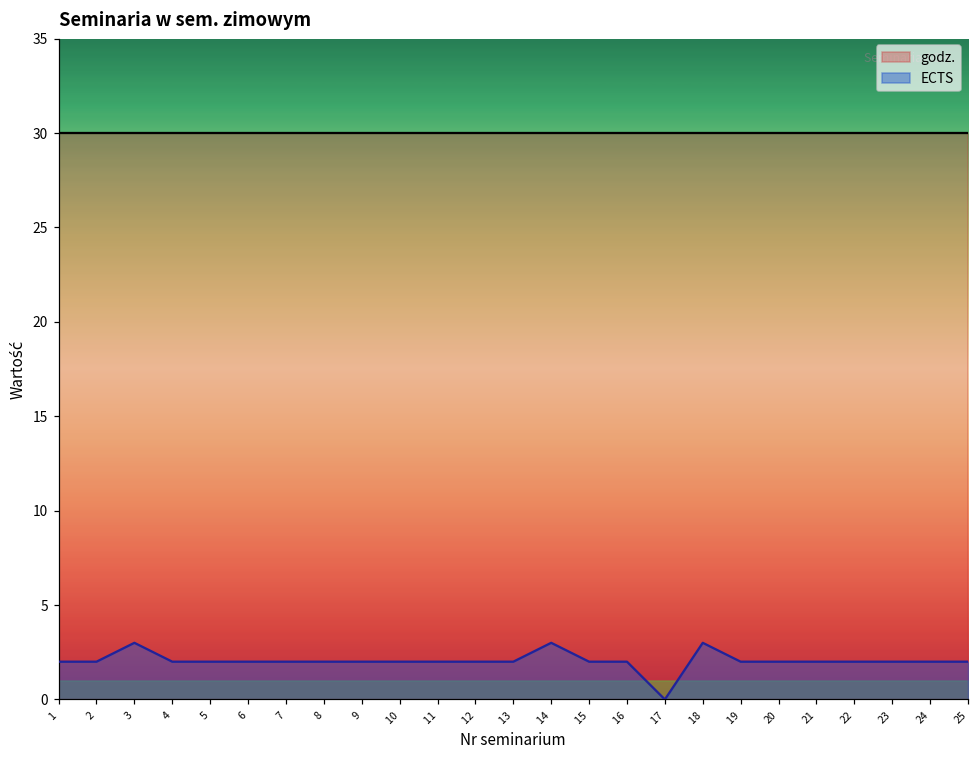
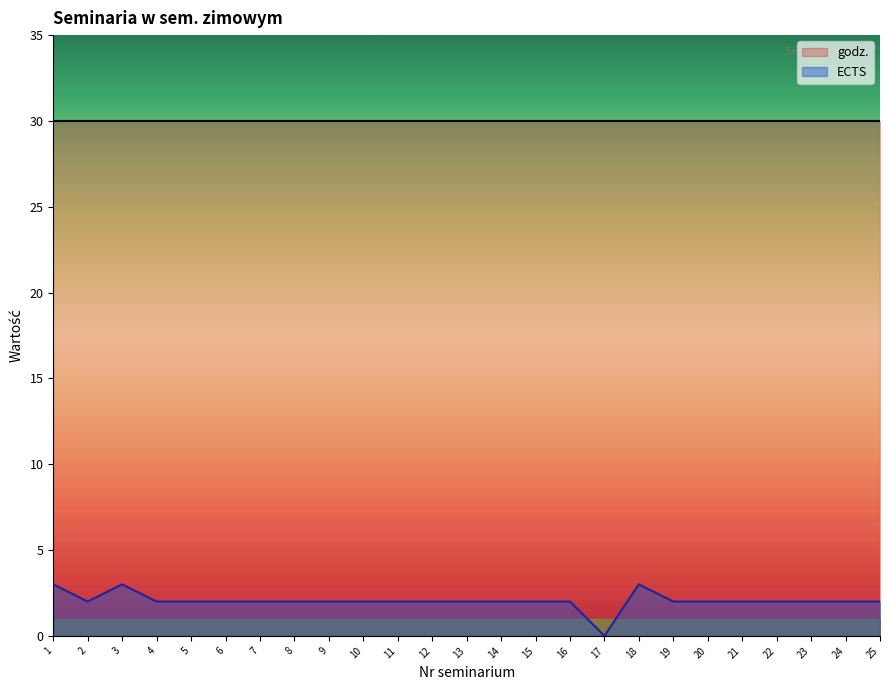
  {
    "godz.": {
      "1": 30,
      "2": 30,
      "3": 30,
      "4": 30,
      "5": 30,
      "6": 30,
      "7": 30,
      "8": 30,
      "9": 30,
      "10": 30,
      "11": 30,
      "12": 30,
      "13": 30,
      "14": 30,
      "15": 30,
      "16": 30,
      "17": 30,
      "18": 30,
      "19": 30,
      "20": 30,
      "21": 30,
      "22": 30,
      "23": 30,
      "24": 30,
      "25": 30
    },
    "ECTS": {
-     "1": 2,
+     "1": 3,
      "2": 2,
      "3": 3,
      "4": 2,
      "5": 2,
      "6": 2,
      "7": 2,
      "8": 2,
      "9": 2,
      "10": 2,
      "11": 2,
      "12": 2,
      "13": 2,
-     "14": 3,
+     "14": 2,
      "15": 2,
      "16": 2,
      "17": 0,
      "18": 3,
      "19": 2,
      "20": 2,
      "21": 2,
      "22": 2,
      "23": 2,
      "24": 2,
      "25": 2
    }
  }
